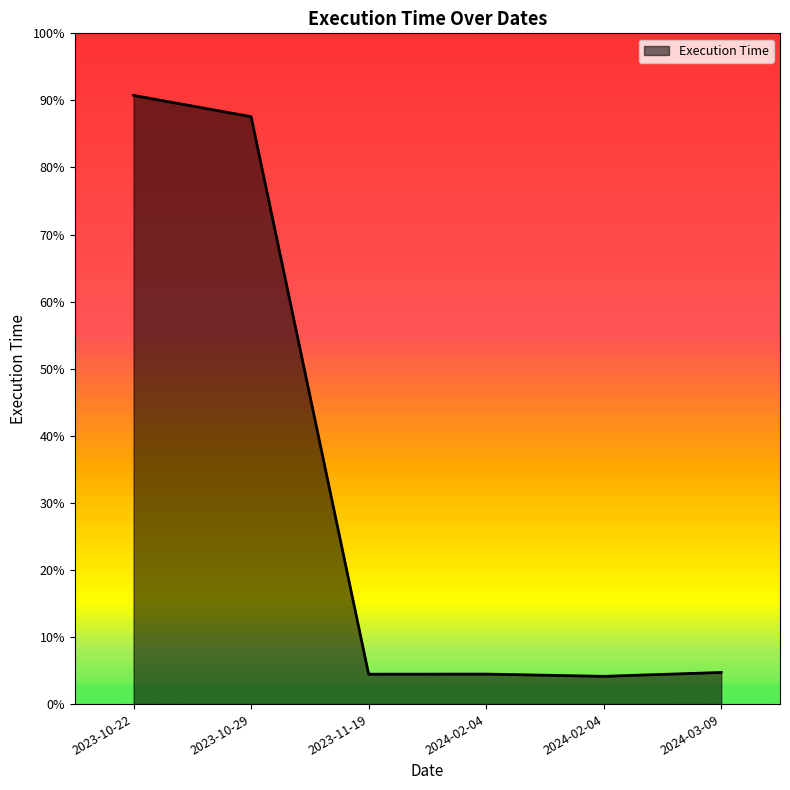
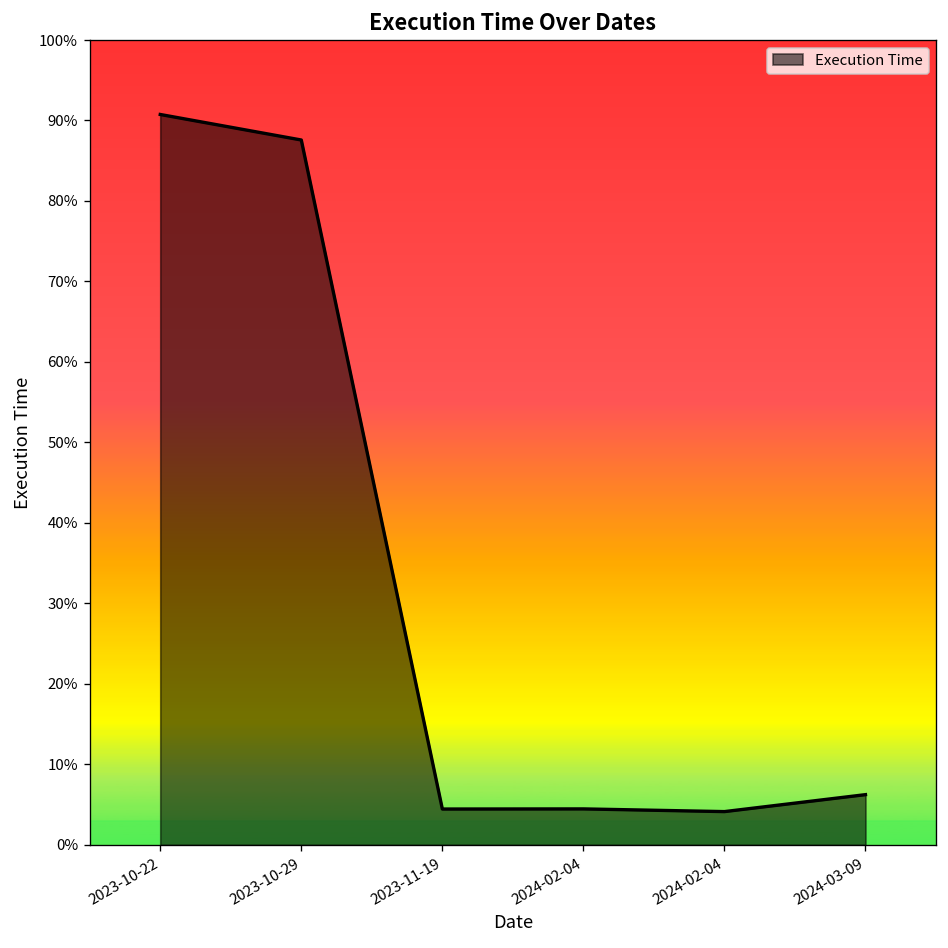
  {
    "2023-10-22": "91%",
    "2023-10-29": "88%",
    "2023-11-19": "4%",
-   "2024-03-09": "5%"
+   "2024-03-09": "6%"
  }
